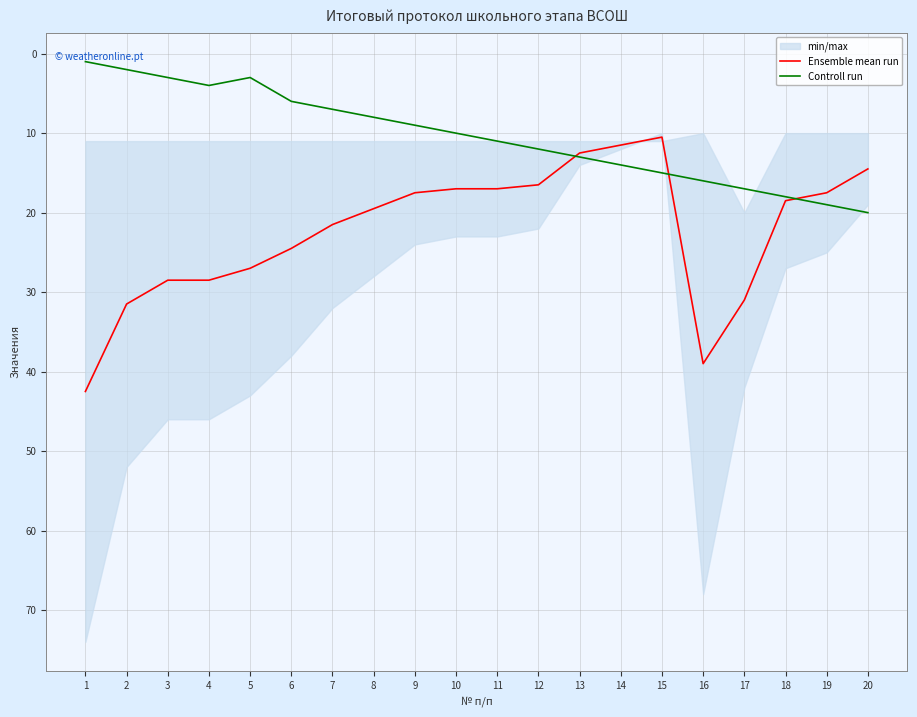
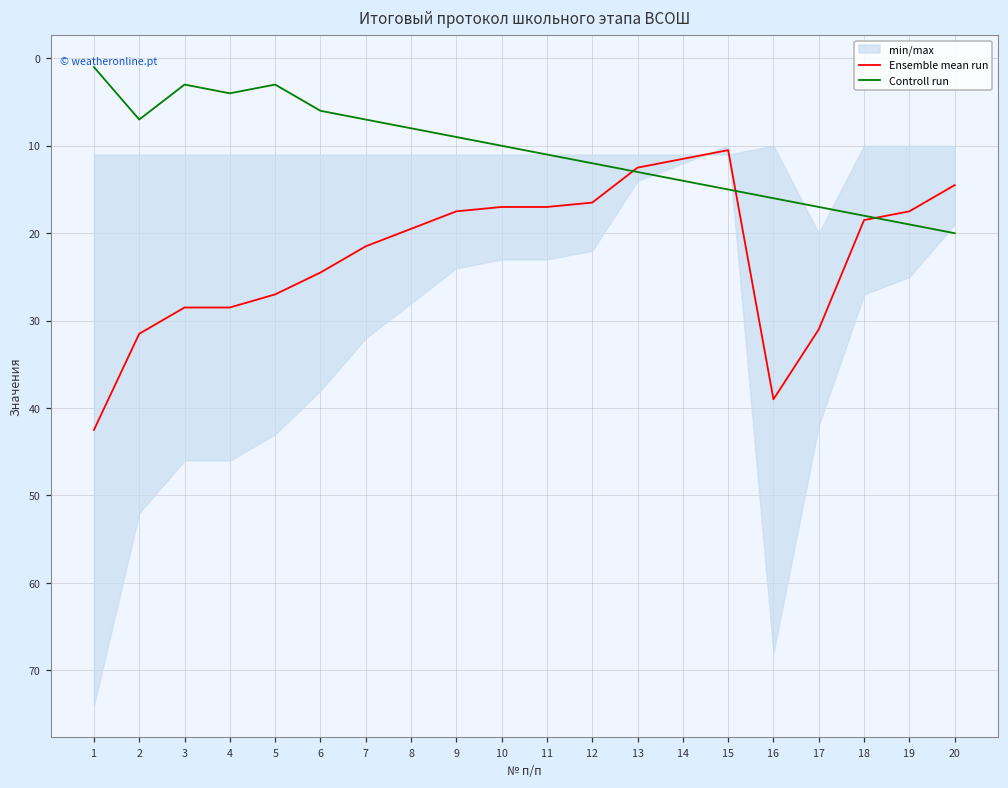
  {
    "Ensemble mean run": {
      "1": 43,
      "2": 32,
      "3": 29,
      "4": 29,
      "5": 27,
      "6": 25,
      "7": 22,
      "8": 20,
      "9": 18,
      "10": 17,
      "11": 17,
      "12": 17,
      "13": 13,
      "14": 12,
      "15": 11,
      "16": 39,
      "17": 31,
      "18": 19,
      "19": 18,
      "20": 15
    },
    "Controll run": {
      "1": 1,
-     "2": 2,
+     "2": 7,
      "3": 3,
      "4": 4,
      "5": 3,
      "6": 6,
      "7": 7,
      "8": 8,
      "9": 9,
      "10": 10,
      "11": 11,
      "12": 12,
      "13": 13,
      "14": 14,
      "15": 15,
      "16": 16,
      "17": 17,
      "18": 18,
      "19": 19,
      "20": 20
    }
  }
